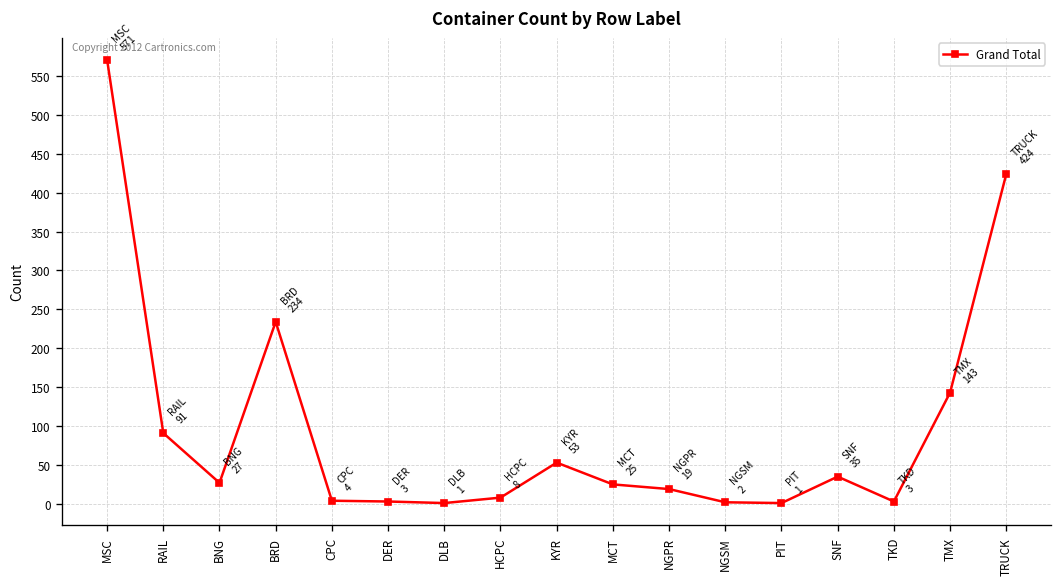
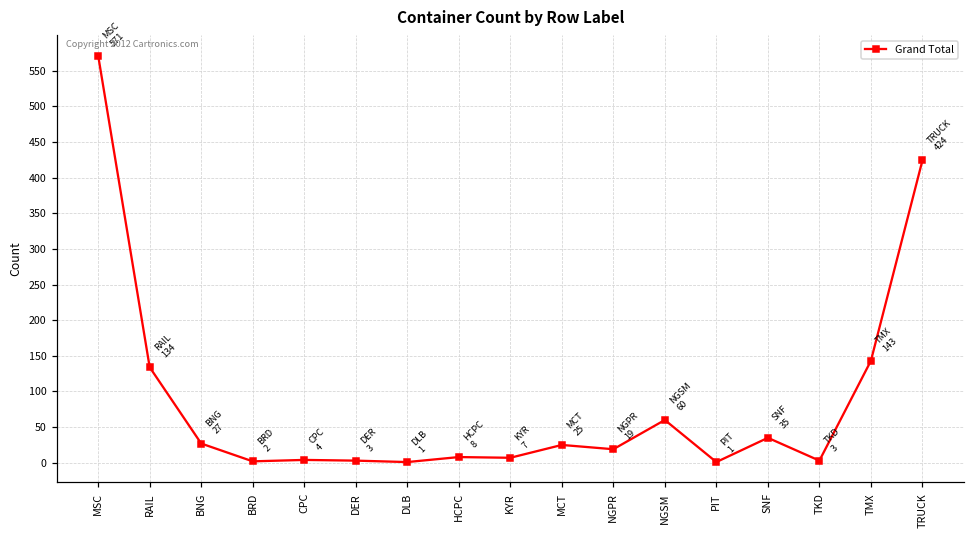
  {
-   "RAIL": 91,
+   "RAIL": 134,
    "BNG": 27,
-   "BRD": 234,
+   "BRD": 2,
    "CPC": 4,
    "DER": 3,
    "DLB": 1,
    "HCPC": 8,
-   "KYR": 53,
+   "KYR": 7,
    "MCT": 25,
    "NGPR": 19,
-   "NGSM": 2,
+   "NGSM": 60,
    "PIT": 1,
    "SNF": 35,
    "TKD": 3,
    "TMX": 143,
    "TRUCK": 424
  }
